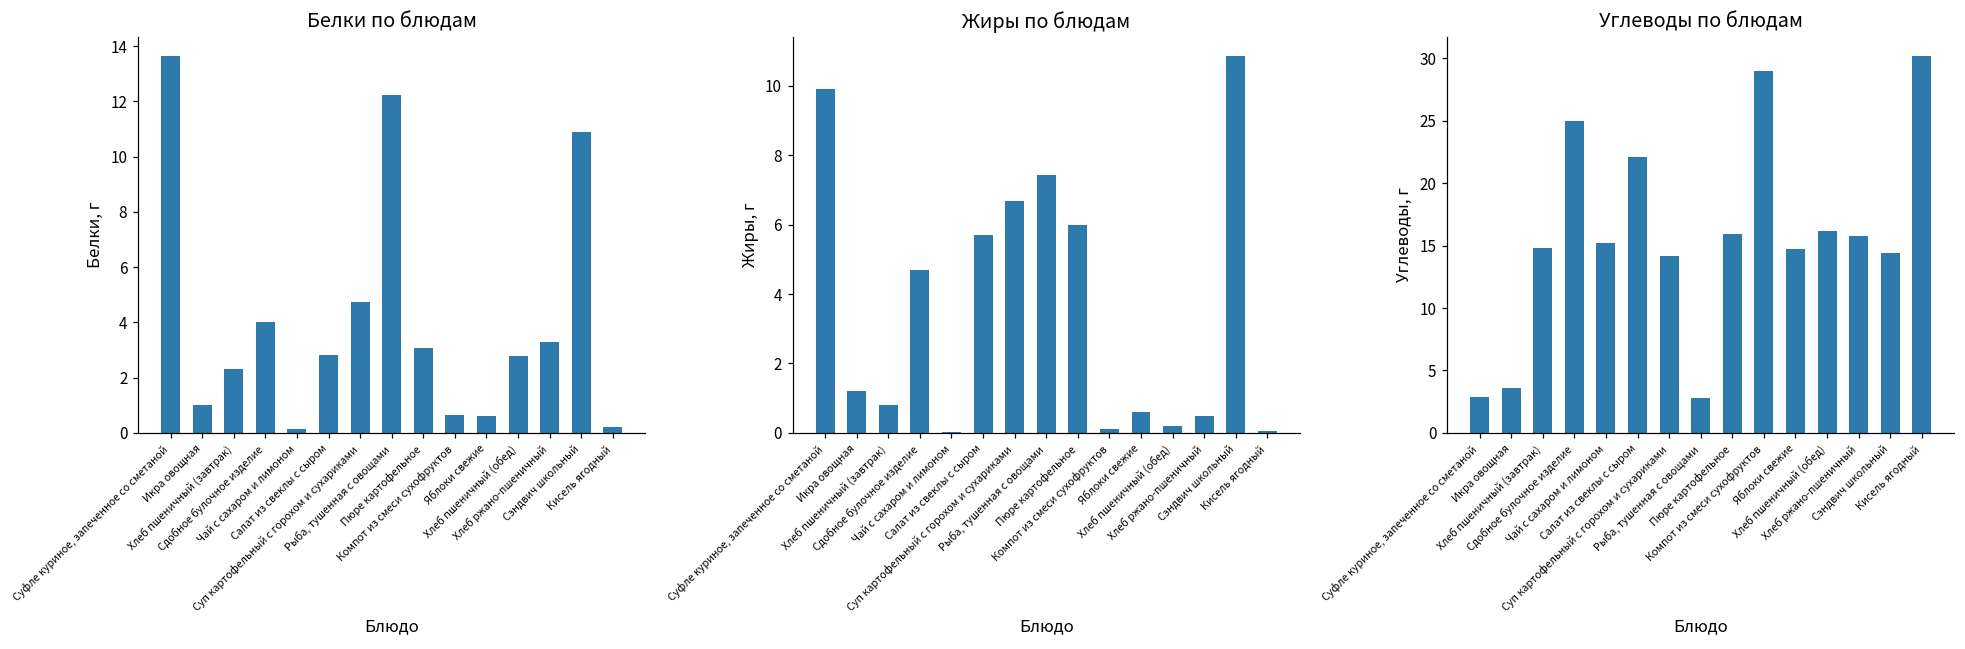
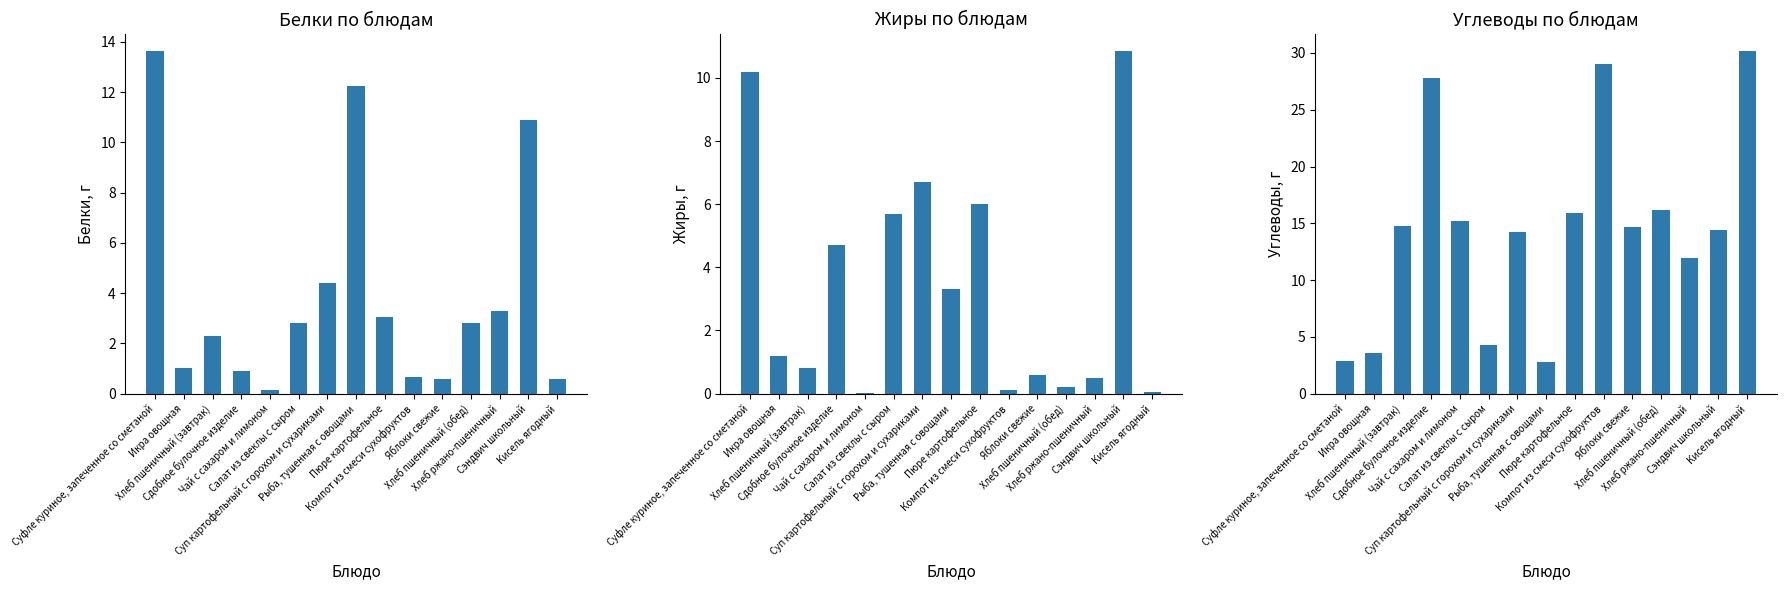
  {
    "Белки по блюдам": {
      "Суфле куриное, запеченное со сметаной": 13.7,
      "Икра овощная": 1.0,
      "Хлеб пшеничный (завтрак)": 2.3,
-     "Сдобное булочное изделие": 4.0,
+     "Сдобное булочное изделие": 0.9,
      "Чай с сахаром и лимоном": 0.1,
      "Салат из свеклы с сыром": 2.8,
-     "Суп картофельный с горохом и сухариками": 4.7,
+     "Суп картофельный с горохом и сухариками": 4.4,
      "Рыба, тушенная с овощами": 12.2,
      "Пюре картофельное": 3.1,
      "Компот из смеси сухофруктов": 0.7,
      "Яблоки свежие": 0.6,
      "Хлеб пшеничный (обед)": 2.8,
      "Хлеб ржано-пшеничный": 3.3,
      "Сэндвич школьный": 10.9,
-     "Кисель ягодный": 0.2
+     "Кисель ягодный": 0.6
    },
    "Жиры по блюдам": {
-     "Суфле куриное, запеченное со сметаной": 9.9,
+     "Суфле куриное, запеченное со сметаной": 10.2,
      "Икра овощная": 1.2,
      "Хлеб пшеничный (завтрак)": 0.8,
      "Сдобное булочное изделие": 4.7,
      "Салат из свеклы с сыром": 5.7,
      "Суп картофельный с горохом и сухариками": 6.7,
-     "Рыба, тушенная с овощами": 7.4,
+     "Рыба, тушенная с овощами": 3.3,
      "Пюре картофельное": 6.0,
      "Компот из смеси сухофруктов": 0.1,
      "Яблоки свежие": 0.6,
      "Хлеб пшеничный (обед)": 0.2,
      "Хлеб ржано-пшеничный": 0.5,
      "Сэндвич школьный": 10.9
    },
    "Углеводы по блюдам": {
      "Суфле куриное, запеченное со сметаной": 2.9,
      "Икра овощная": 3.6,
      "Хлеб пшеничный (завтрак)": 14.8,
-     "Сдобное булочное изделие": 25.0,
+     "Сдобное булочное изделие": 27.8,
      "Чай с сахаром и лимоном": 15.2,
-     "Салат из свеклы с сыром": 22.1,
+     "Салат из свеклы с сыром": 4.3,
      "Суп картофельный с горохом и сухариками": 14.2,
      "Рыба, тушенная с овощами": 2.8,
      "Пюре картофельное": 15.9,
      "Компот из смеси сухофруктов": 29.0,
      "Яблоки свежие": 14.7,
      "Хлеб пшеничный (обед)": 16.2,
-     "Хлеб ржано-пшеничный": 15.8,
+     "Хлеб ржано-пшеничный": 11.9,
      "Сэндвич школьный": 14.4,
      "Кисель ягодный": 30.2
    }
  }
